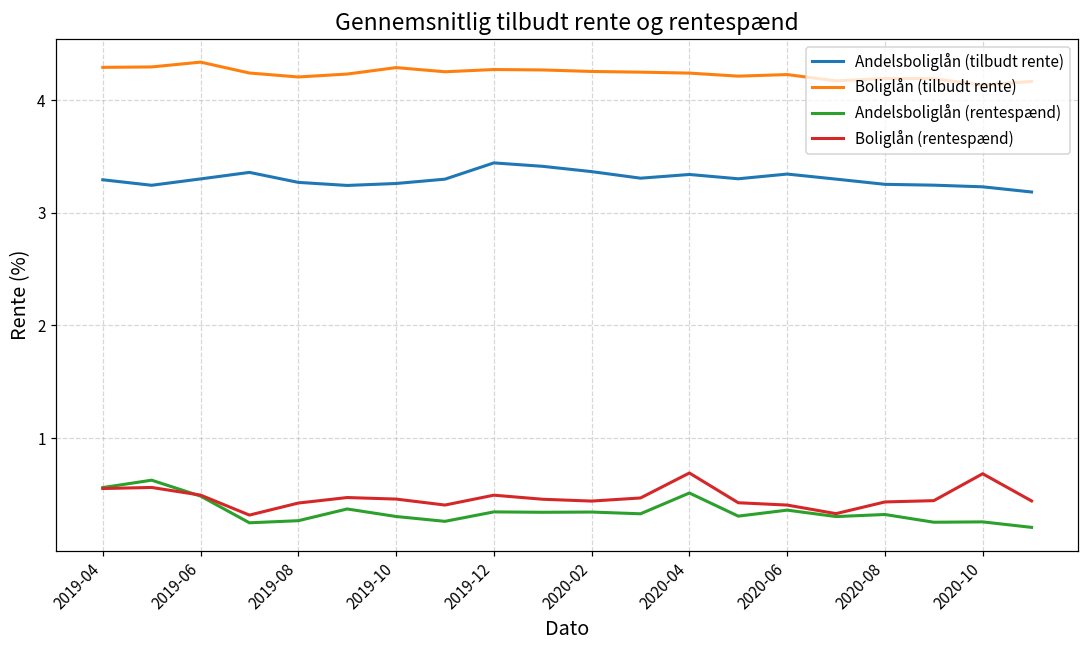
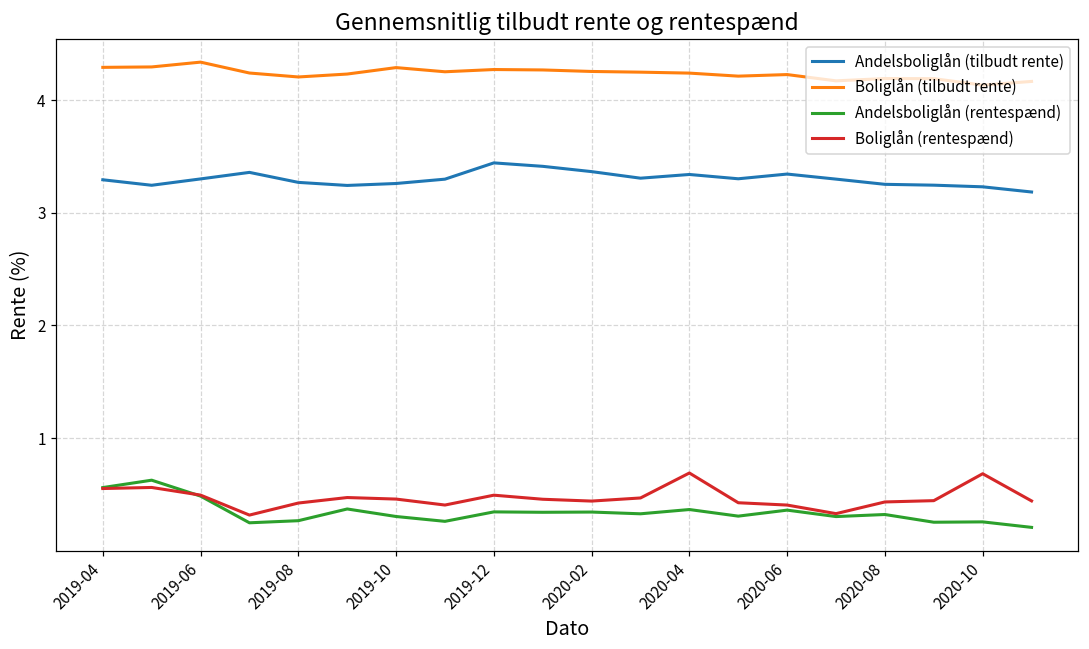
  {
    "Andelsboliglån (tilbudt rente)": {
      "2019-04": 3.29,
      "2019-06": 3.30,
      "2019-08": 3.27,
      "2019-10": 3.26,
      "2019-12": 3.44,
      "2020-02": 3.36,
      "2020-04": 3.34,
      "2020-06": 3.34,
      "2020-08": 3.25,
      "2020-10": 3.23
    },
    "Boliglån (tilbudt rente)": {
      "2019-04": 4.29,
      "2019-06": 4.34,
      "2019-08": 4.20,
      "2019-10": 4.29,
      "2019-12": 4.27,
      "2020-02": 4.25,
      "2020-04": 4.24,
      "2020-06": 4.23
    },
    "Andelsboliglån (rentespænd)": {
      "2019-08": 0.27,
      "2019-10": 0.30,
      "2019-12": 0.35,
      "2020-02": 0.34,
-     "2020-04": 0.51,
+     "2020-04": 0.37,
      "2020-06": 0.36,
      "2020-08": 0.32,
      "2020-10": 0.26
    },
    "Boliglån (rentespænd)": {
      "2019-08": 0.42,
      "2019-10": 0.46,
      "2019-12": 0.49,
      "2020-02": 0.44,
      "2020-04": 0.69,
      "2020-06": 0.41,
      "2020-08": 0.43,
      "2020-10": 0.68
    }
  }
